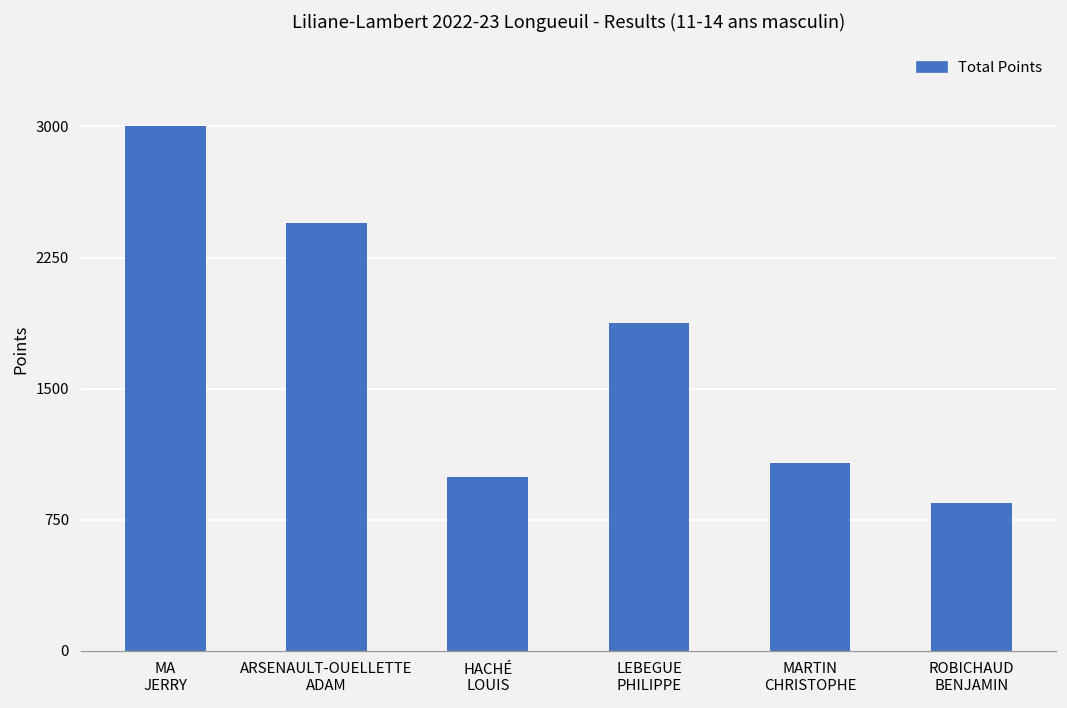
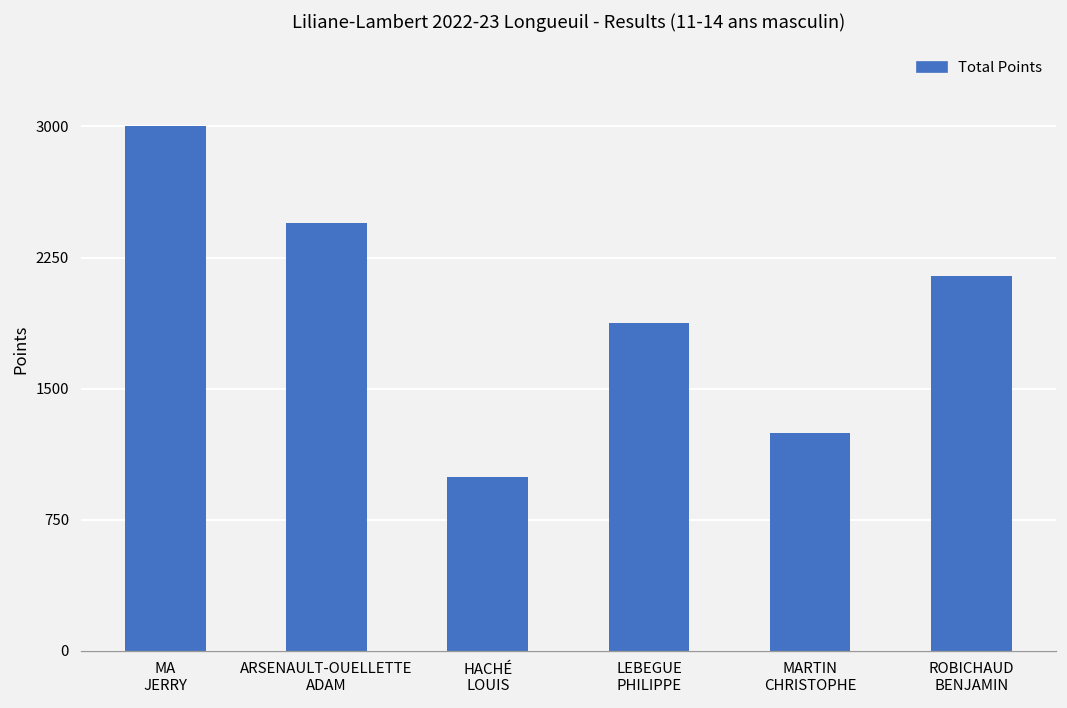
  {
    "MA JERRY": 3000,
    "ARSENAULT-OUELLETTE ADAM": 2450,
    "HACHÉ LOUIS": 990,
    "LEBEGUE PHILIPPE": 1880,
-   "MARTIN CHRISTOPHE": 1070,
-   "ROBICHAUD BENJAMIN": 840
+   "MARTIN CHRISTOPHE": 1250,
+   "ROBICHAUD BENJAMIN": 2140
  }
